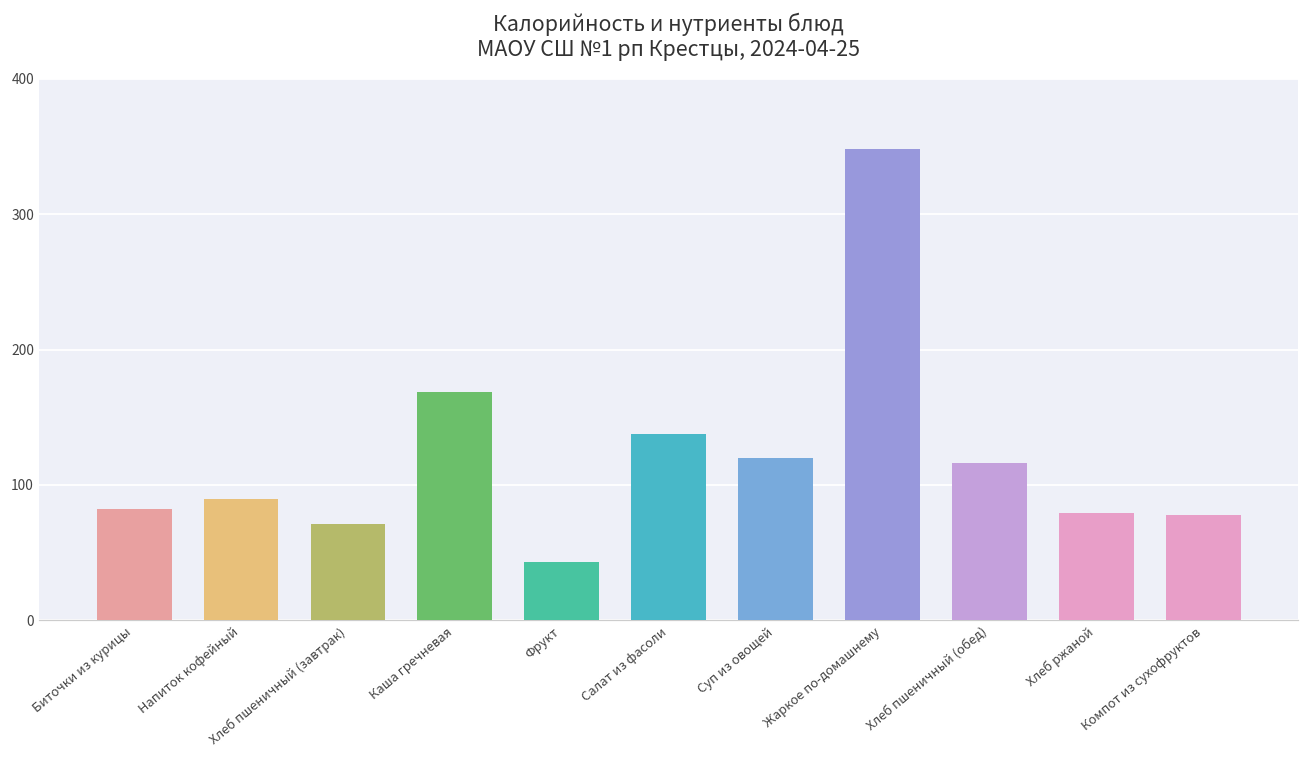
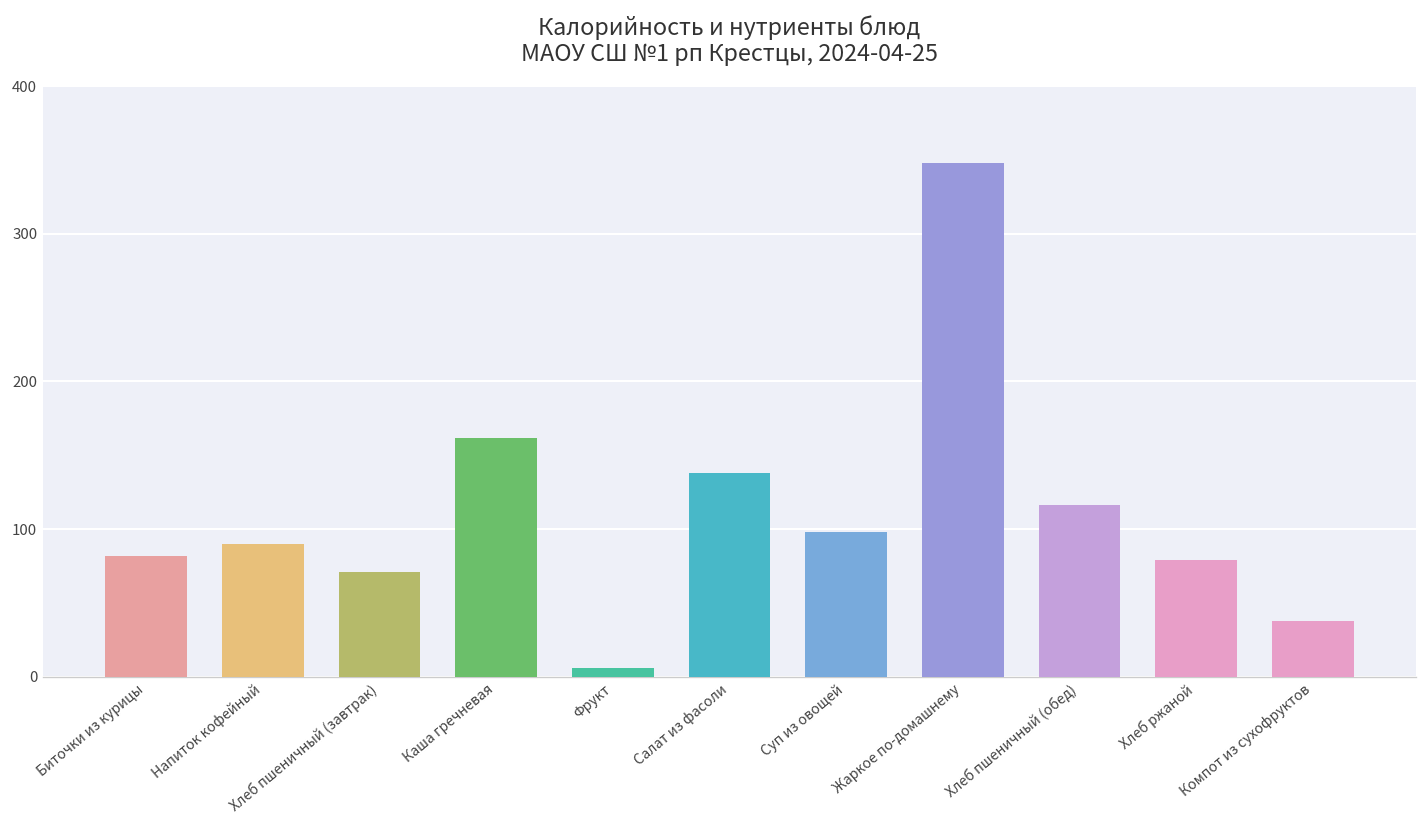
  {
    "Биточки из курицы": 82,
    "Напиток кофейный": 90,
    "Хлеб пшеничный (завтрак)": 71,
-   "Каша гречневая": 169,
-   "Фрукт": 43,
+   "Каша гречневая": 162,
+   "Фрукт": 6,
    "Салат из фасоли": 138,
-   "Суп из овощей": 120,
+   "Суп из овощей": 98,
    "Жаркое по-домашнему": 348,
    "Хлеб пшеничный (обед)": 116,
    "Хлеб ржаной": 79,
-   "Компот из сухофруктов": 78
+   "Компот из сухофруктов": 38
  }
